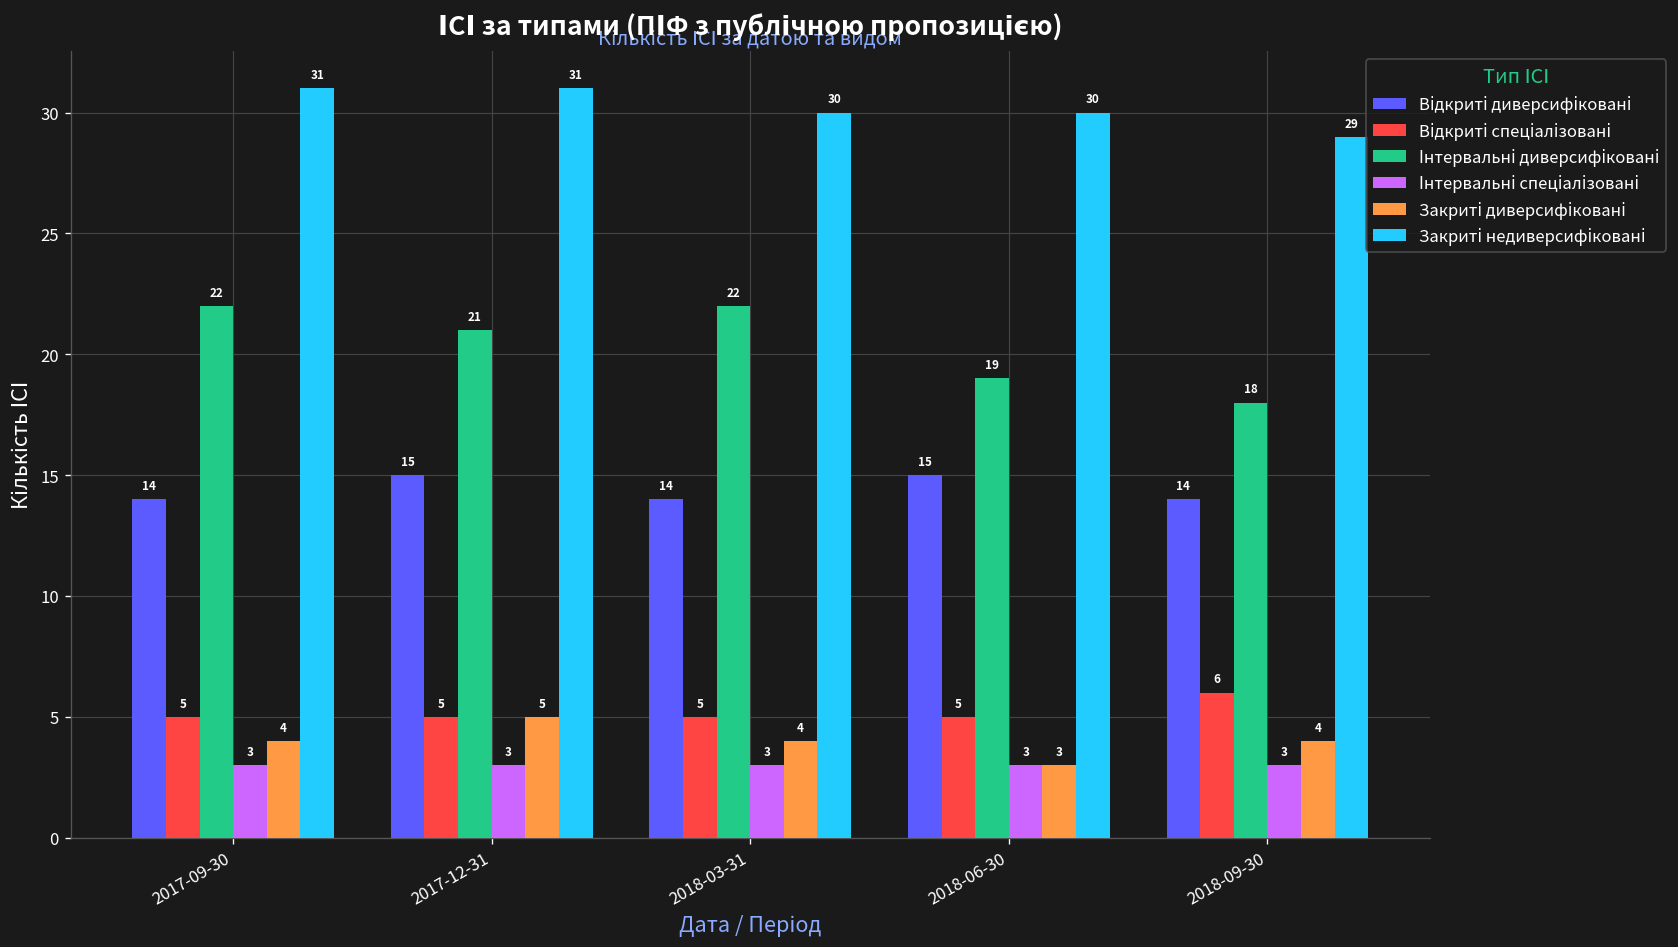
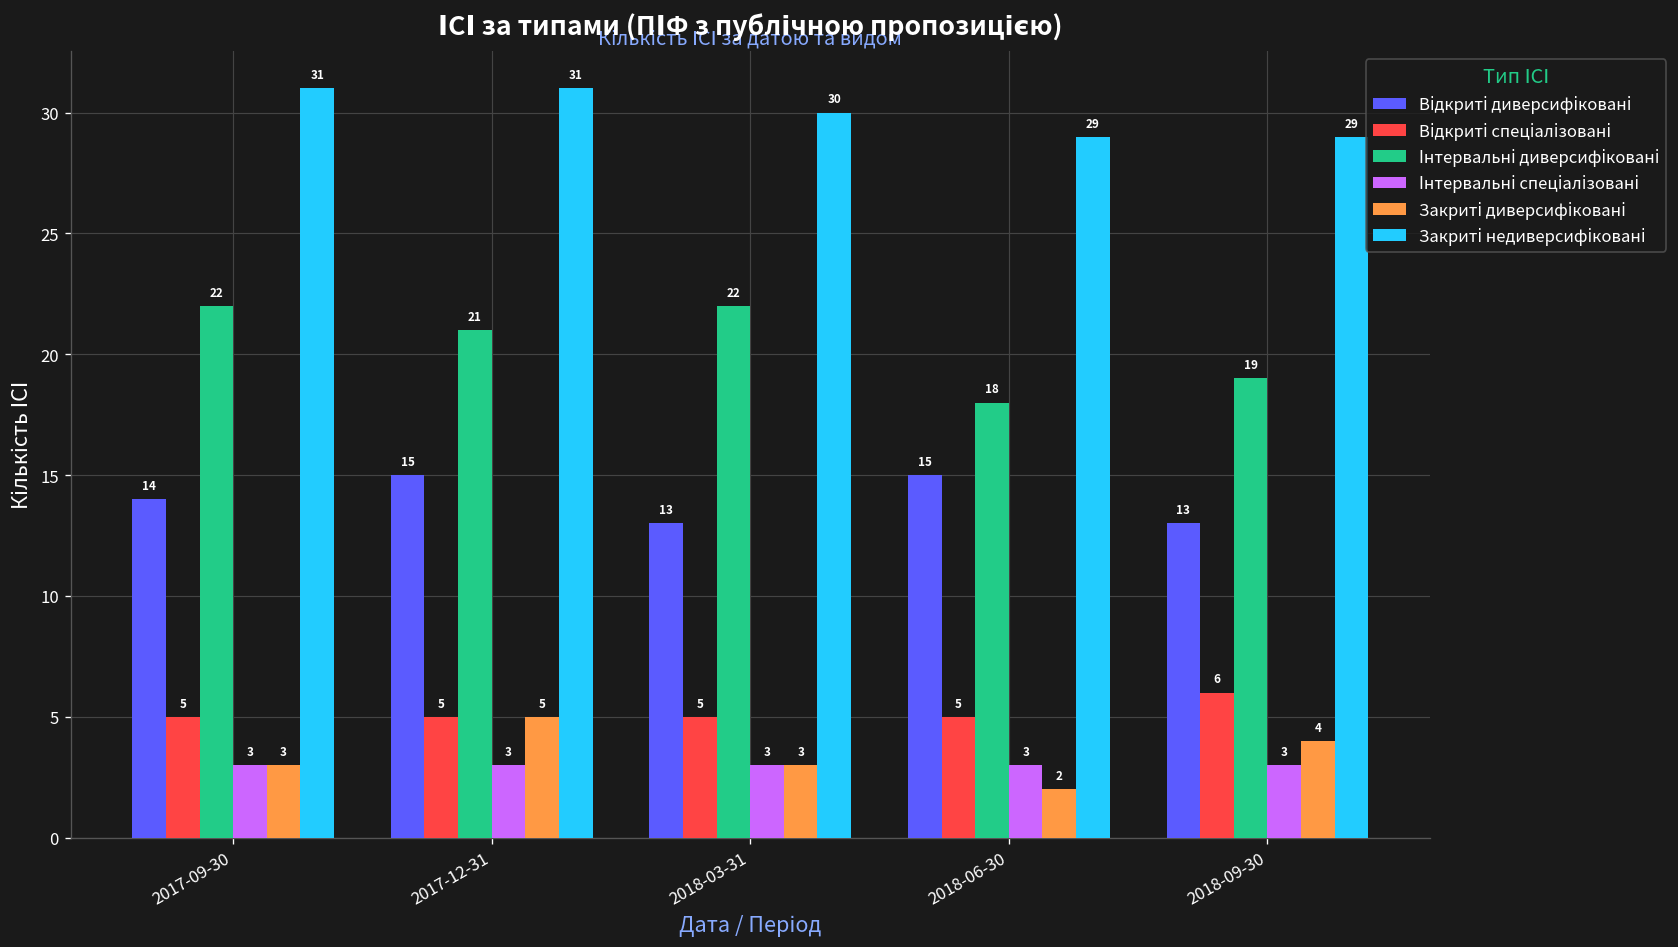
  {
    "Відкриті диверсифіковані": {
      "2017-09-30": 14,
      "2017-12-31": 15,
-     "2018-03-31": 14,
+     "2018-03-31": 13,
      "2018-06-30": 15,
-     "2018-09-30": 14
+     "2018-09-30": 13
    },
    "Відкриті спеціалізовані": {
      "2017-09-30": 5,
      "2017-12-31": 5,
      "2018-03-31": 5,
      "2018-06-30": 5,
      "2018-09-30": 6
    },
    "Інтервальні диверсифіковані": {
      "2017-09-30": 22,
      "2017-12-31": 21,
      "2018-03-31": 22,
-     "2018-06-30": 19,
-     "2018-09-30": 18
+     "2018-06-30": 18,
+     "2018-09-30": 19
    },
    "Інтервальні спеціалізовані": {
      "2017-09-30": 3,
      "2017-12-31": 3,
      "2018-03-31": 3,
      "2018-06-30": 3,
      "2018-09-30": 3
    },
    "Закриті диверсифіковані": {
-     "2017-09-30": 4,
+     "2017-09-30": 3,
      "2017-12-31": 5,
-     "2018-03-31": 4,
-     "2018-06-30": 3,
+     "2018-03-31": 3,
+     "2018-06-30": 2,
      "2018-09-30": 4
    },
    "Закриті недиверсифіковані": {
      "2017-09-30": 31,
      "2017-12-31": 31,
      "2018-03-31": 30,
-     "2018-06-30": 30,
+     "2018-06-30": 29,
      "2018-09-30": 29
    }
  }
